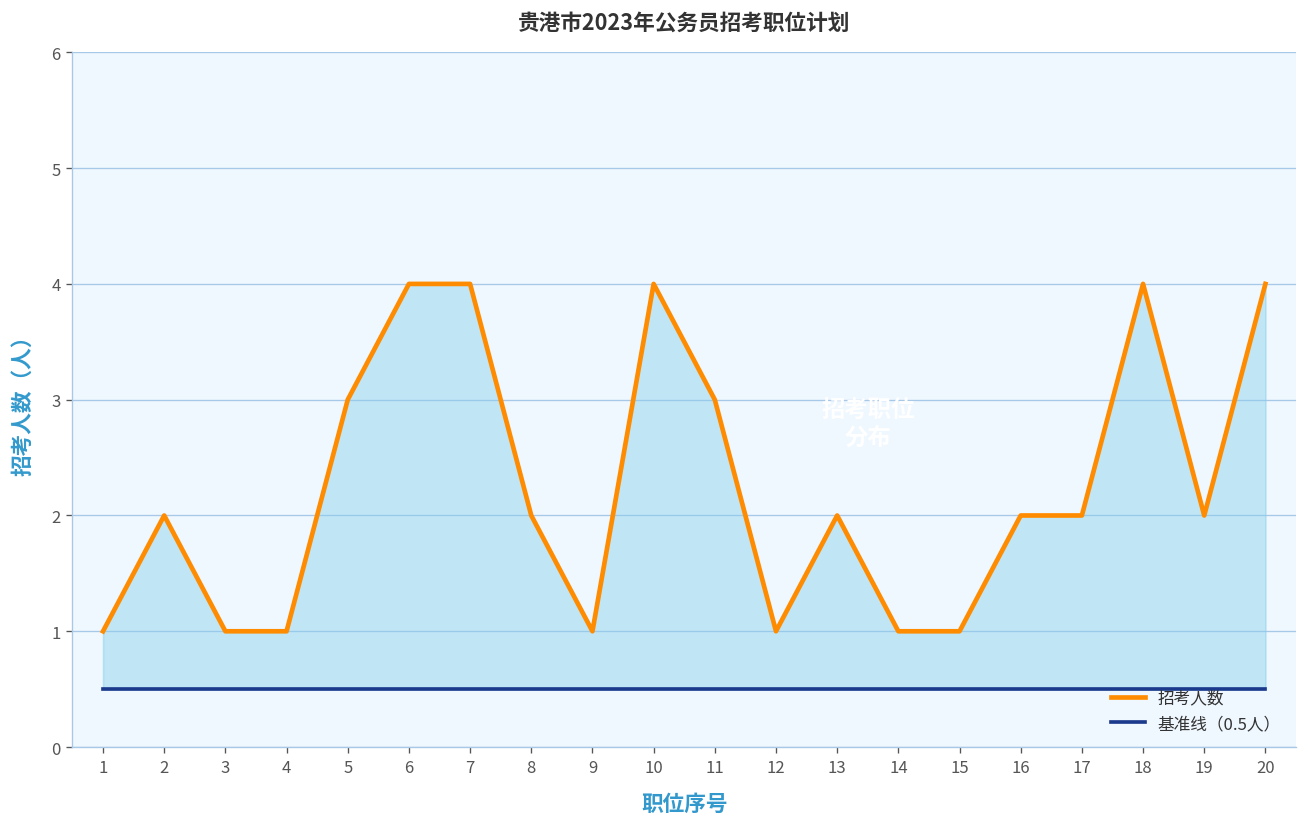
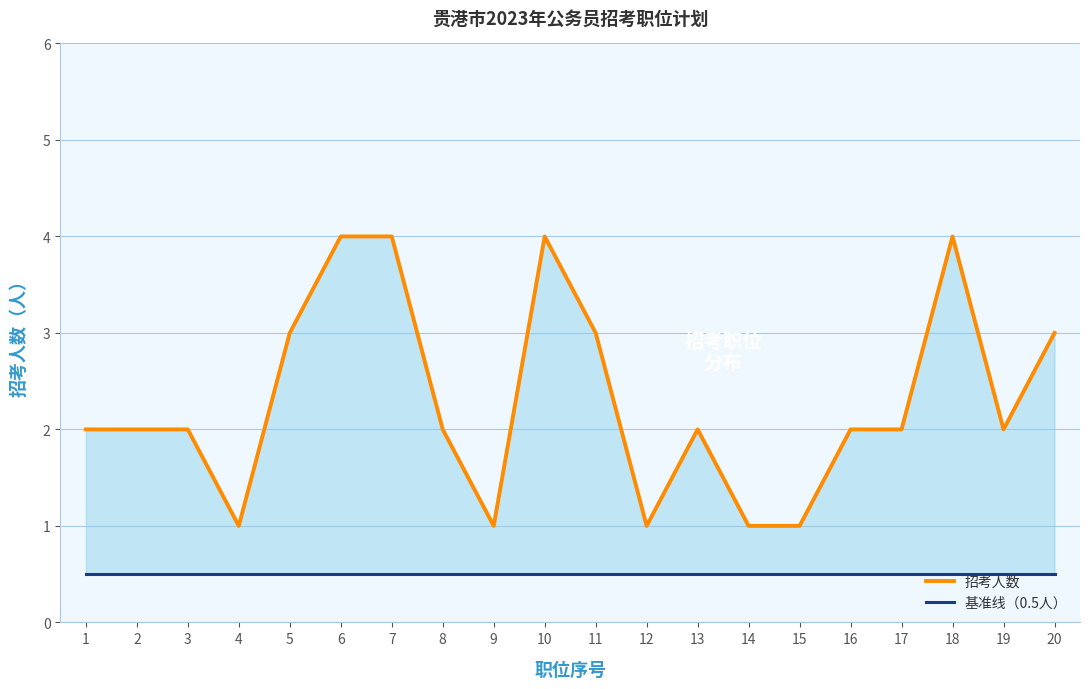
  {
    "招考人数": {
-     "1": 1,
+     "1": 2,
      "2": 2,
-     "3": 1,
+     "3": 2,
      "4": 1,
      "5": 3,
      "6": 4,
      "7": 4,
      "8": 2,
      "9": 1,
      "10": 4,
      "11": 3,
      "12": 1,
      "13": 2,
      "14": 1,
      "15": 1,
      "16": 2,
      "17": 2,
      "18": 4,
      "19": 2,
-     "20": 4
+     "20": 3
    },
    "基准线（0.5人）": {
      "1": 0.5,
      "2": 0.5,
      "3": 0.5,
      "4": 0.5,
      "5": 0.5,
      "6": 0.5,
      "7": 0.5,
      "8": 0.5,
      "9": 0.5,
      "10": 0.5,
      "11": 0.5,
      "12": 0.5,
      "13": 0.5,
      "14": 0.5,
      "15": 0.5,
      "16": 0.5,
      "17": 0.5,
      "18": 0.5,
      "19": 0.5,
      "20": 0.5
    }
  }
